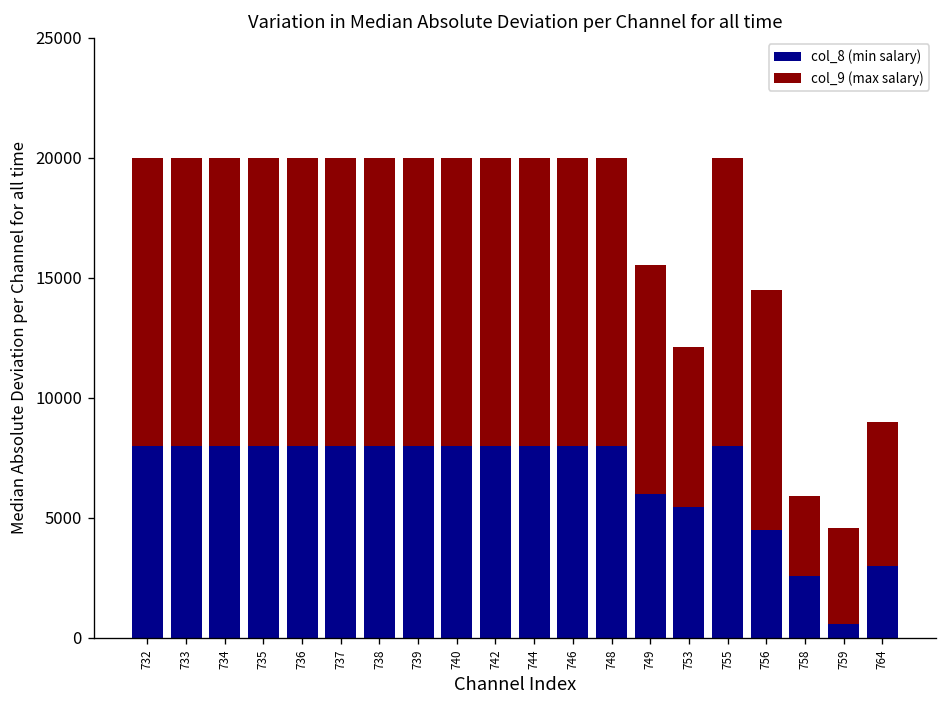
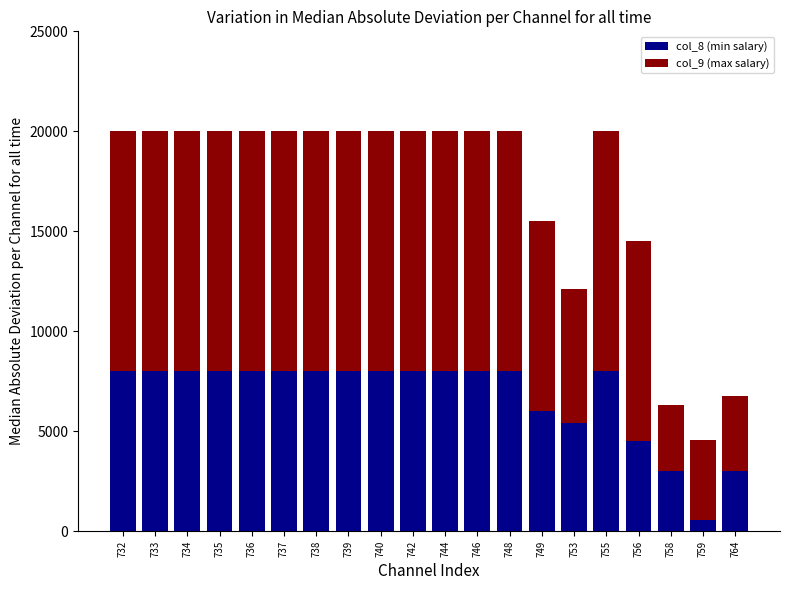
  {
    "col_8 (min salary)": {
      "732": 8000,
      "733": 8000,
      "734": 8000,
      "735": 8000,
      "736": 8000,
      "737": 8000,
      "738": 8000,
      "739": 8000,
      "740": 8000,
      "742": 8000,
      "744": 8000,
      "746": 8000,
      "748": 8000,
      "749": 6000,
      "753": 5400,
      "755": 8000,
      "756": 4500,
-     "758": 2500,
+     "758": 3000,
      "759": 600,
      "764": 3000
    },
    "col_9 (max salary)": {
      "732": 12000,
      "733": 12000,
      "734": 12000,
      "735": 12000,
      "736": 12000,
      "737": 12000,
      "738": 12000,
      "739": 12000,
      "740": 12000,
      "742": 12000,
      "744": 12000,
      "746": 12000,
      "748": 12000,
      "749": 9500,
      "753": 6700,
      "755": 12000,
      "756": 10000,
      "758": 3300,
      "759": 4000,
-     "764": 6000
+     "764": 3800
    }
  }
